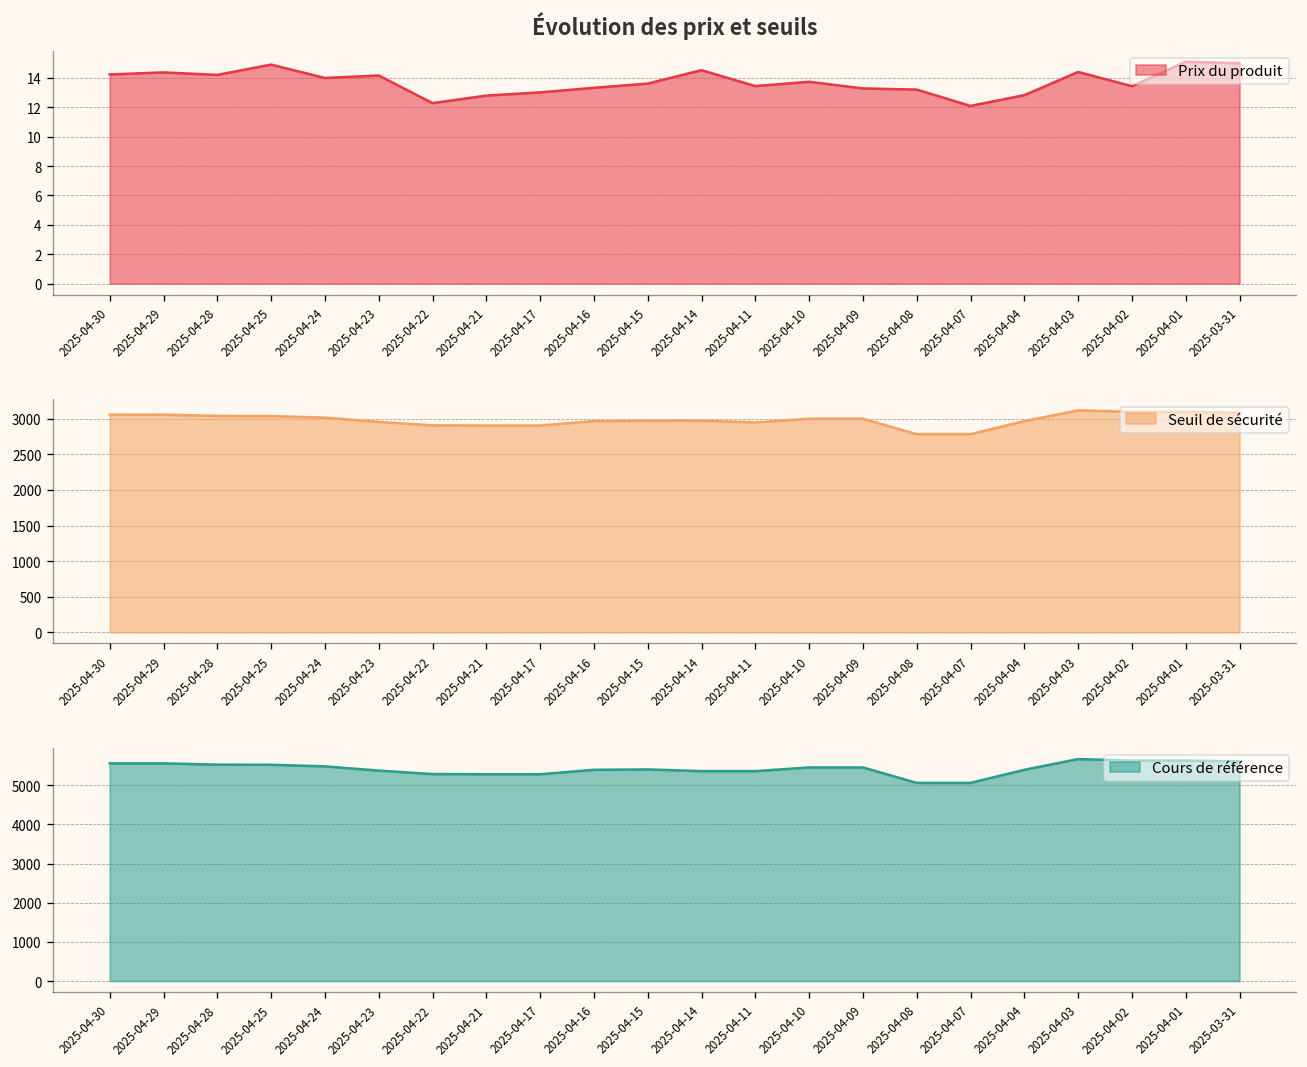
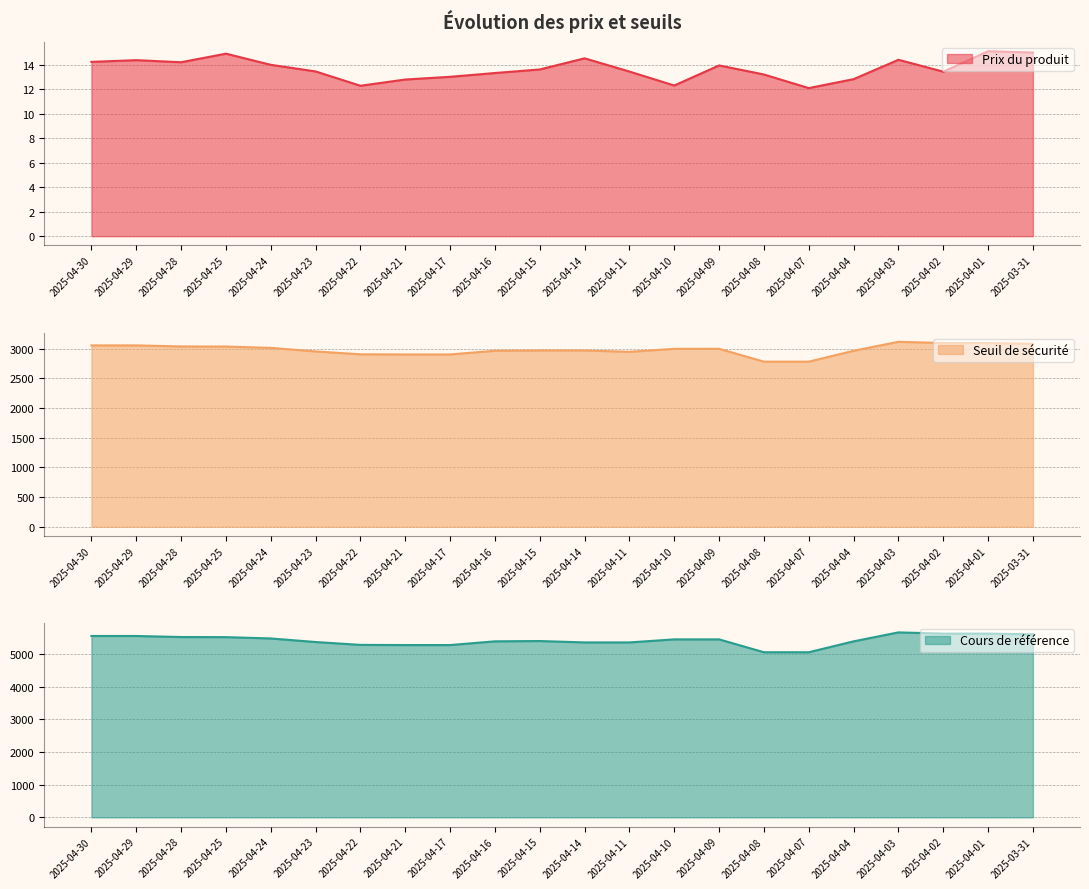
  {
    "Évolution des prix et seuils": {
      "2025-04-30": 14.2,
      "2025-04-29": 14.4,
      "2025-04-28": 14.2,
      "2025-04-25": 14.9,
      "2025-04-24": 14.0,
-     "2025-04-23": 14.2,
+     "2025-04-23": 13.5,
      "2025-04-22": 12.3,
      "2025-04-21": 12.8,
      "2025-04-17": 13.0,
      "2025-04-16": 13.3,
      "2025-04-15": 13.6,
      "2025-04-14": 14.5,
      "2025-04-11": 13.4,
-     "2025-04-10": 13.7,
-     "2025-04-09": 13.3,
+     "2025-04-10": 12.3,
+     "2025-04-09": 13.9,
      "2025-04-08": 13.2,
      "2025-04-07": 12.1,
      "2025-04-04": 12.8,
      "2025-04-03": 14.4,
      "2025-04-02": 13.4
    }
  }
